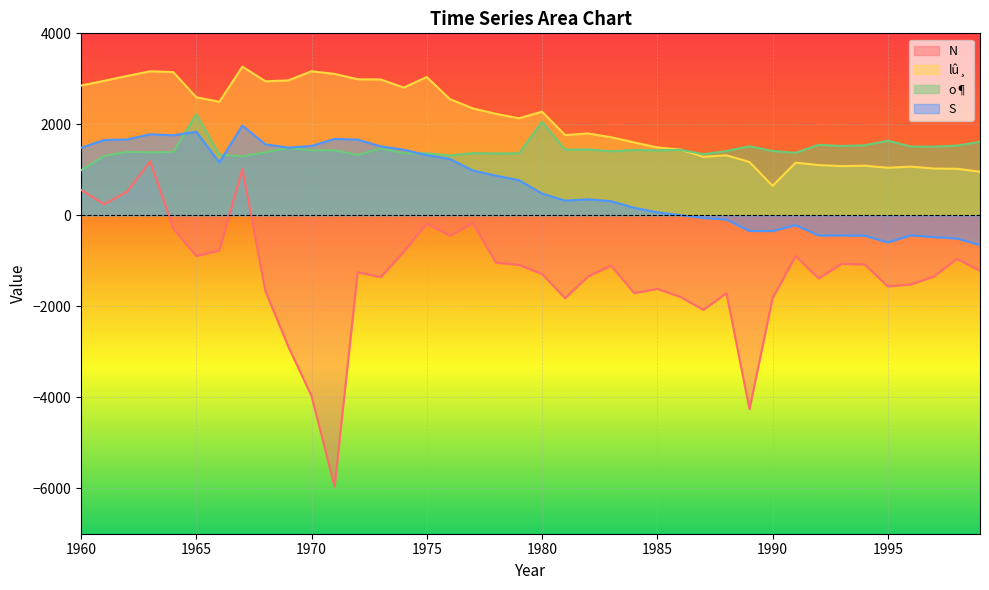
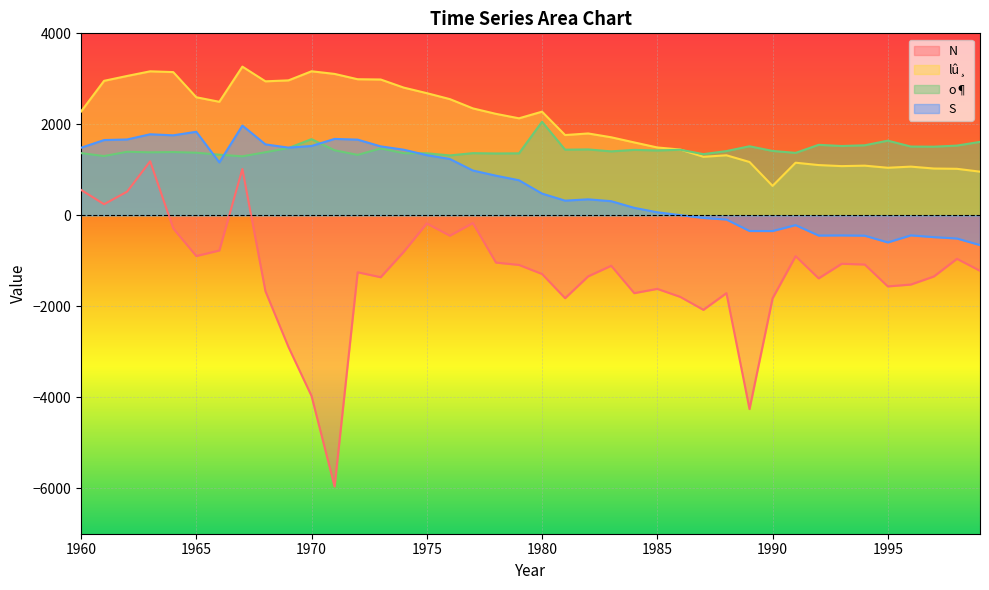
  {
    "lû¸": {
-     "1960": 2900,
+     "1960": 2300,
      "1965": 2600,
      "1970": 3200,
-     "1975": 3000,
+     "1975": 2700,
      "1980": 2300,
      "1985": 1500,
      "1990": 600,
      "1995": 1000
    },
    "o¶": {
-     "1960": 1000,
-     "1965": 2200,
-     "1970": 1400,
+     "1960": 1400,
+     "1965": 1400,
+     "1970": 1700,
      "1980": 2100,
      "1985": 1400,
      "1990": 1400,
      "1995": 1600
    }
  }
